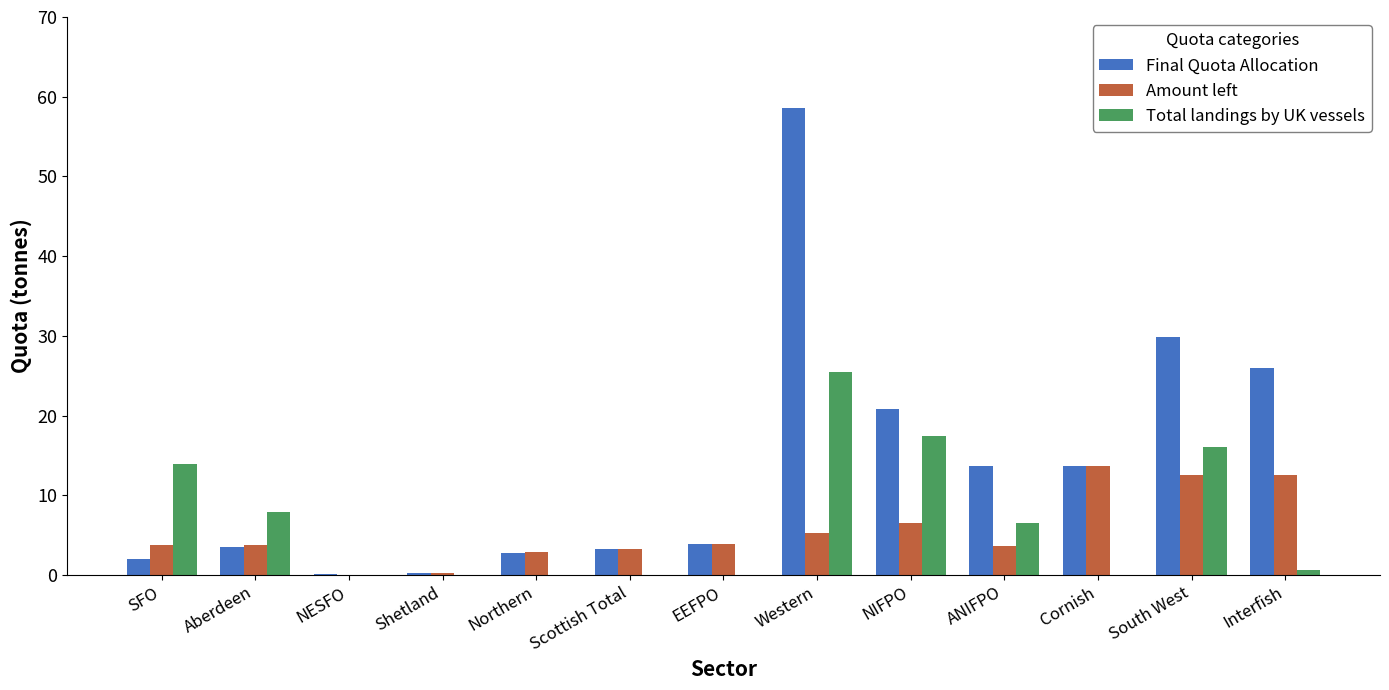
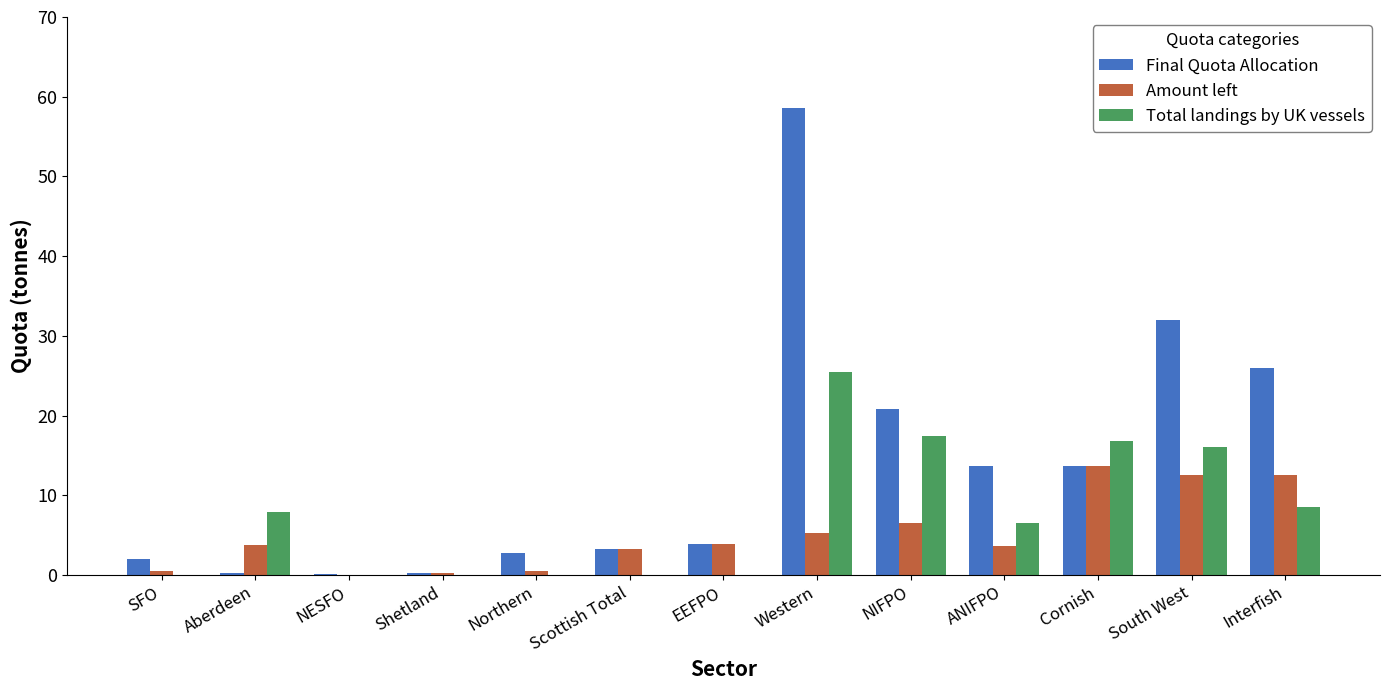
  {
    "Final Quota Allocation": {
      "SFO": 2,
-     "Aberdeen": 4,
+     "Aberdeen": 0,
      "Northern": 3,
      "Scottish Total": 3,
      "EEFPO": 4,
      "Western": 59,
      "NIFPO": 21,
      "ANIFPO": 14,
      "Cornish": 14,
-     "South West": 30,
+     "South West": 32,
      "Interfish": 26
    },
    "Amount left": {
-     "SFO": 4,
+     "SFO": 1,
      "Aberdeen": 4,
      "NESFO": 0,
-     "Northern": 3,
+     "Northern": 1,
      "Scottish Total": 3,
      "EEFPO": 4,
      "Western": 5,
      "NIFPO": 7,
      "ANIFPO": 4,
      "Cornish": 14,
      "South West": 13,
      "Interfish": 13
    },
    "Total landings by UK vessels": {
-     "SFO": 14,
+     "SFO": 0,
      "Aberdeen": 8,
      "NESFO": 0,
      "Shetland": 0,
      "Northern": 0,
      "Scottish Total": 0,
      "EEFPO": 0,
      "Western": 26,
      "NIFPO": 17,
      "ANIFPO": 7,
-     "Cornish": 0,
+     "Cornish": 17,
      "South West": 16,
-     "Interfish": 1
+     "Interfish": 9
    }
  }
